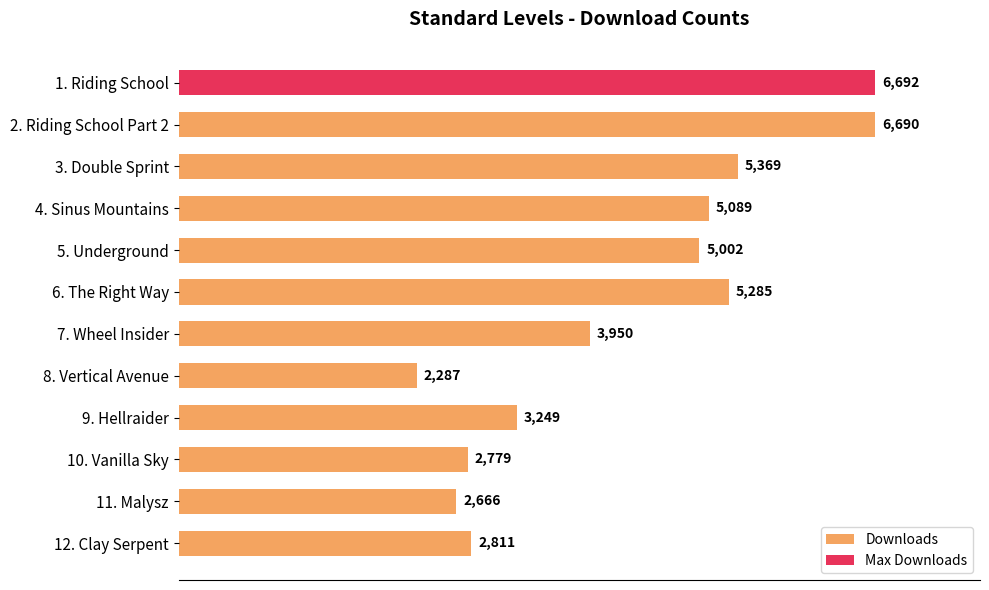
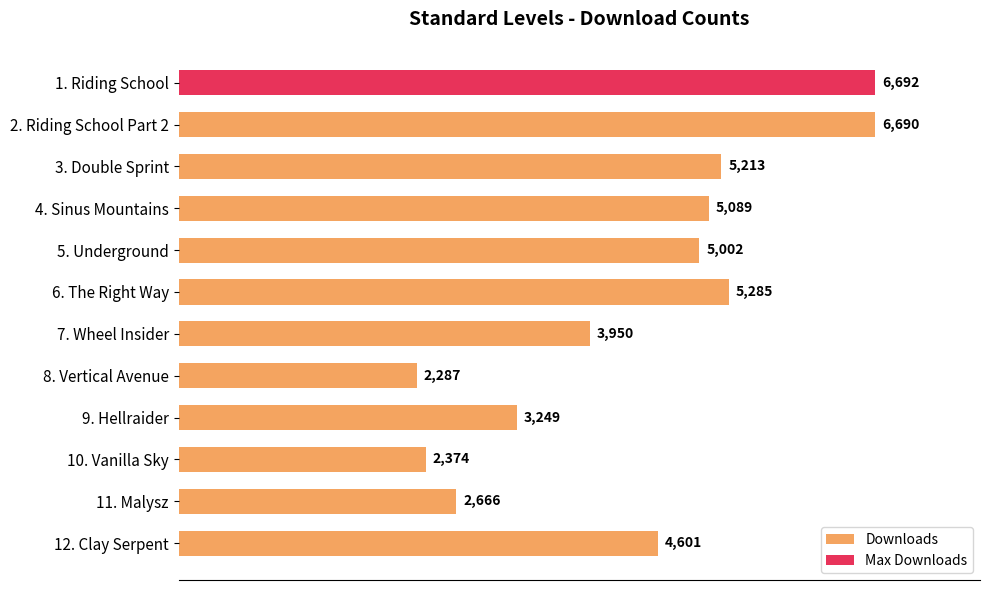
  {
    "1. Riding School": "6,692",
    "2. Riding School Part 2": "6,690",
-   "3. Double Sprint": "5,369",
+   "3. Double Sprint": "5,213",
    "4. Sinus Mountains": "5,089",
    "5. Underground": "5,002",
    "6. The Right Way": "5,285",
    "7. Wheel Insider": "3,950",
    "8. Vertical Avenue": "2,287",
    "9. Hellraider": "3,249",
-   "10. Vanilla Sky": "2,779",
+   "10. Vanilla Sky": "2,374",
    "11. Malysz": "2,666",
-   "12. Clay Serpent": "2,811"
+   "12. Clay Serpent": "4,601"
  }
